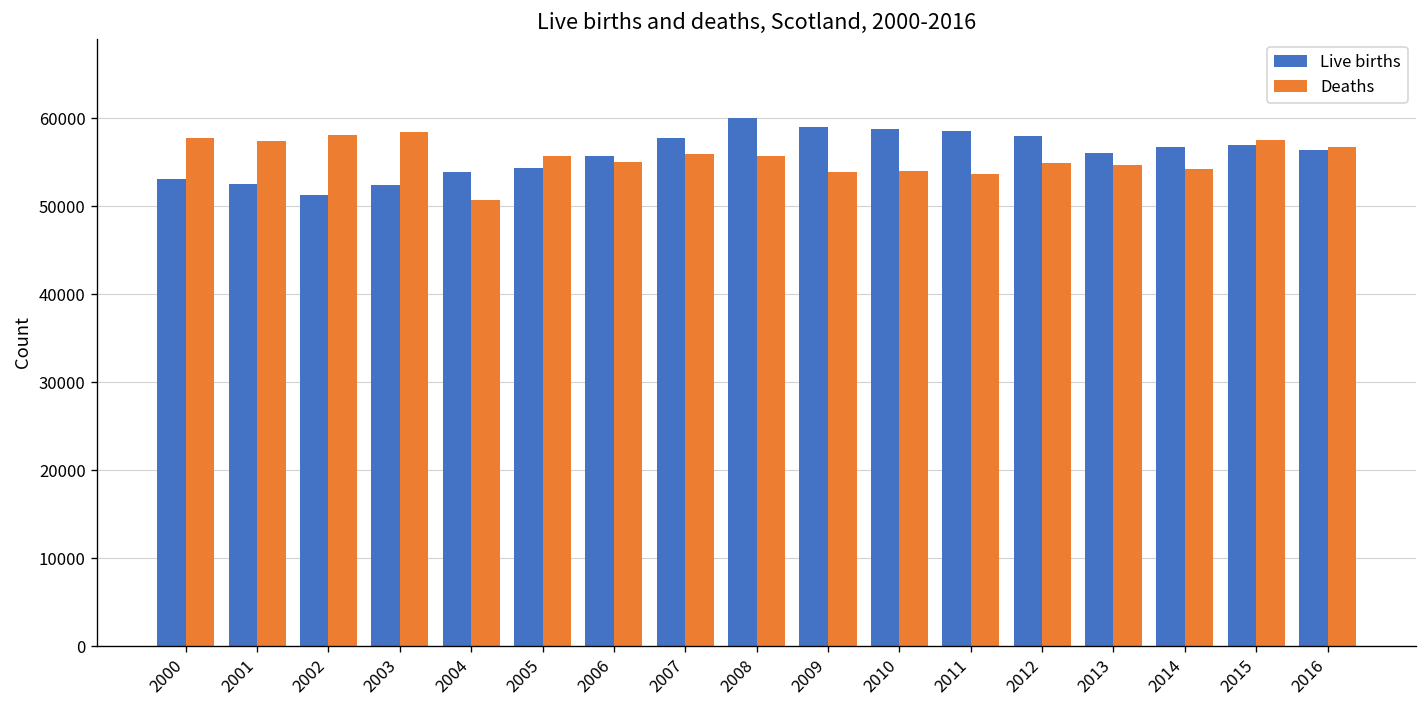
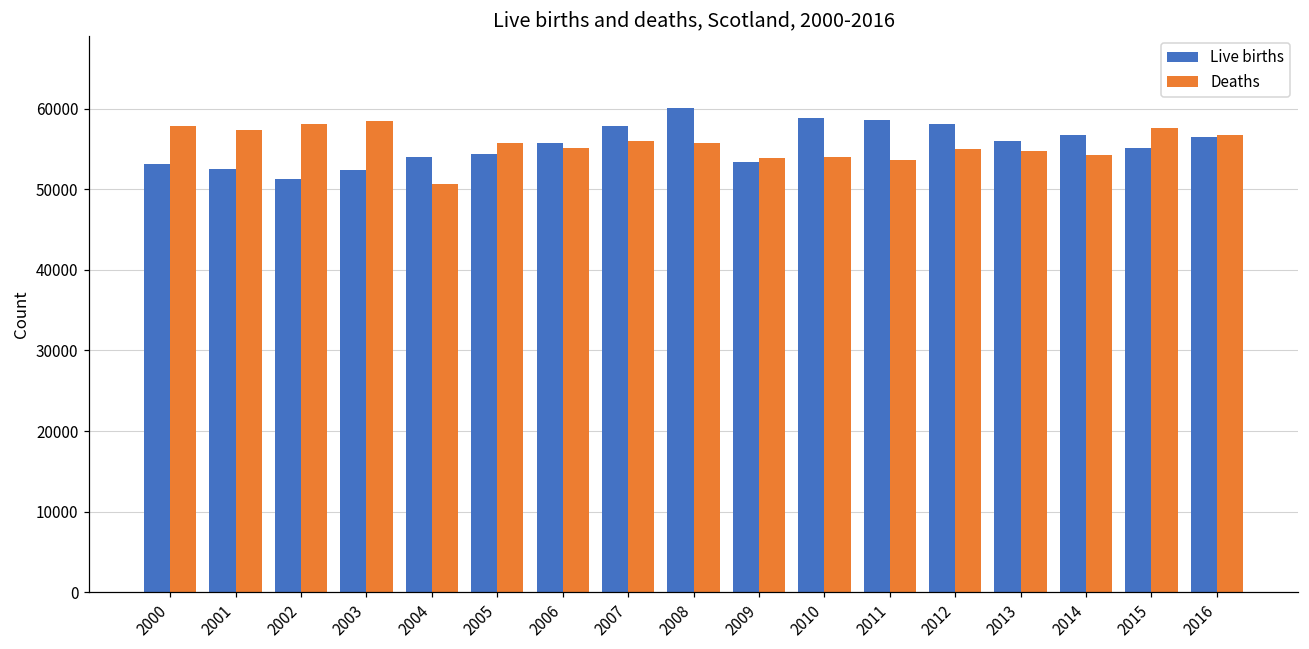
  {
    "Live births": {
      "2000": 53000,
      "2001": 53000,
      "2002": 51000,
      "2003": 52000,
      "2004": 54000,
      "2005": 54000,
      "2006": 56000,
      "2007": 58000,
      "2008": 60000,
-     "2009": 59000,
+     "2009": 53000,
      "2010": 59000,
      "2011": 59000,
      "2012": 58000,
      "2013": 56000,
      "2014": 57000,
-     "2015": 57000,
+     "2015": 55000,
      "2016": 56000
    },
    "Deaths": {
      "2000": 58000,
      "2001": 57000,
      "2002": 58000,
      "2003": 58000,
      "2004": 51000,
      "2005": 56000,
      "2006": 55000,
      "2007": 56000,
      "2008": 56000,
      "2009": 54000,
      "2010": 54000,
      "2011": 54000,
      "2012": 55000,
      "2013": 55000,
      "2014": 54000,
      "2015": 58000,
      "2016": 57000
    }
  }
